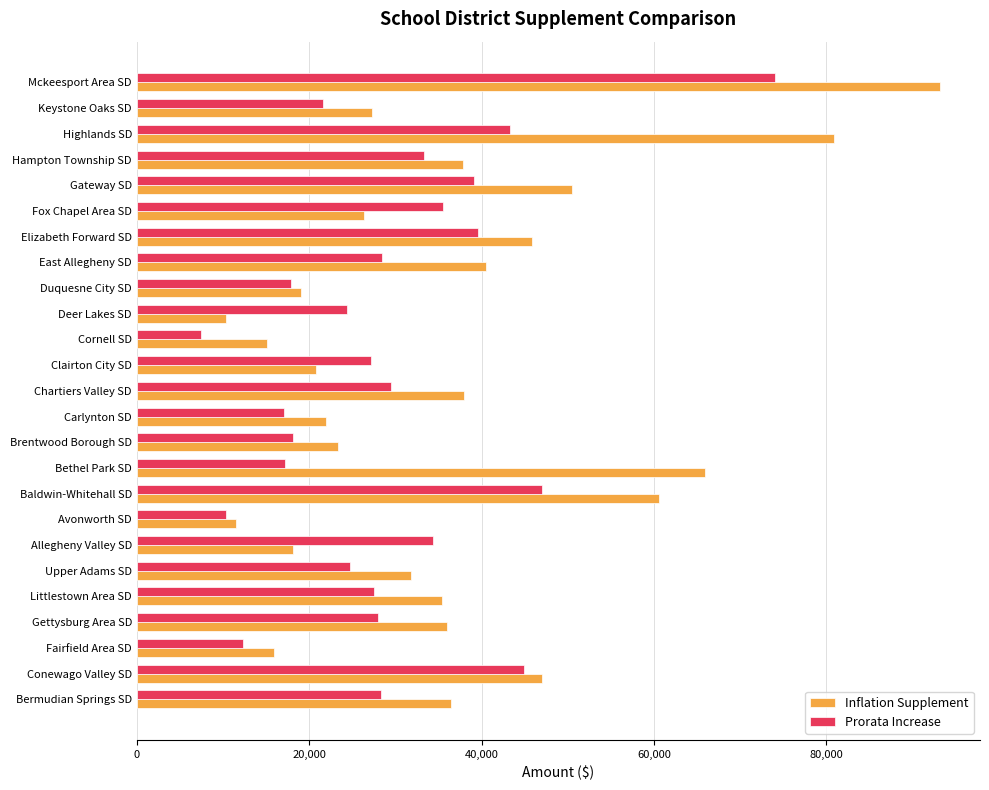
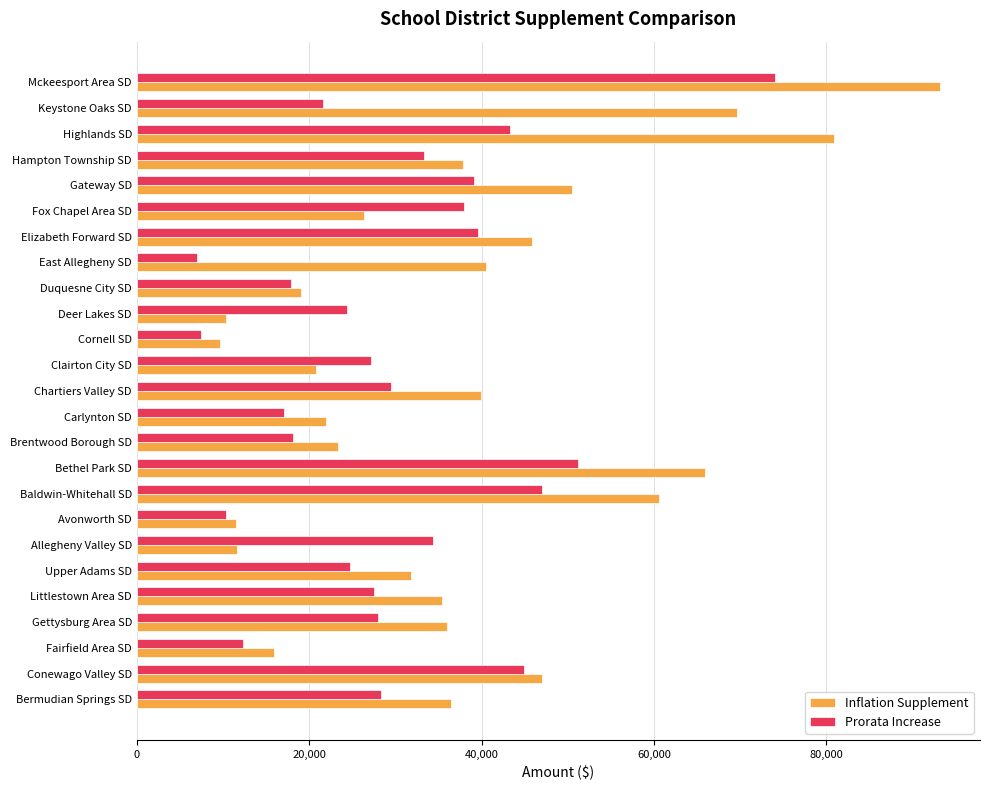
  {
    "Inflation Supplement": {
      "Mckeesport Area SD": "93,000",
-     "Keystone Oaks SD": "27,000",
+     "Keystone Oaks SD": "70,000",
      "Highlands SD": "81,000",
      "Hampton Township SD": "38,000",
      "Gateway SD": "50,000",
      "Fox Chapel Area SD": "26,000",
      "Elizabeth Forward SD": "46,000",
      "East Allegheny SD": "41,000",
      "Duquesne City SD": "19,000",
      "Deer Lakes SD": "10,000",
-     "Cornell SD": "15,000",
+     "Cornell SD": "10,000",
      "Clairton City SD": "21,000",
-     "Chartiers Valley SD": "38,000",
+     "Chartiers Valley SD": "40,000",
      "Carlynton SD": "22,000",
      "Brentwood Borough SD": "23,000",
      "Bethel Park SD": "66,000",
      "Baldwin-Whitehall SD": "61,000",
      "Avonworth SD": "12,000",
-     "Allegheny Valley SD": "18,000",
+     "Allegheny Valley SD": "12,000",
      "Upper Adams SD": "32,000",
      "Littlestown Area SD": "35,000",
      "Gettysburg Area SD": "36,000",
      "Fairfield Area SD": "16,000",
      "Conewago Valley SD": "47,000",
      "Bermudian Springs SD": "36,000"
    },
    "Prorata Increase": {
      "Mckeesport Area SD": "74,000",
      "Keystone Oaks SD": "22,000",
      "Highlands SD": "43,000",
      "Hampton Township SD": "33,000",
      "Gateway SD": "39,000",
-     "Fox Chapel Area SD": "36,000",
+     "Fox Chapel Area SD": "38,000",
      "Elizabeth Forward SD": "40,000",
-     "East Allegheny SD": "28,000",
+     "East Allegheny SD": "7,000",
      "Duquesne City SD": "18,000",
      "Deer Lakes SD": "24,000",
      "Cornell SD": "7,000",
      "Clairton City SD": "27,000",
      "Chartiers Valley SD": "29,000",
      "Carlynton SD": "17,000",
      "Brentwood Borough SD": "18,000",
-     "Bethel Park SD": "17,000",
+     "Bethel Park SD": "51,000",
      "Baldwin-Whitehall SD": "47,000",
      "Avonworth SD": "10,000",
      "Allegheny Valley SD": "34,000",
      "Upper Adams SD": "25,000",
      "Littlestown Area SD": "27,000",
      "Gettysburg Area SD": "28,000",
      "Fairfield Area SD": "12,000",
      "Conewago Valley SD": "45,000",
      "Bermudian Springs SD": "28,000"
    }
  }
